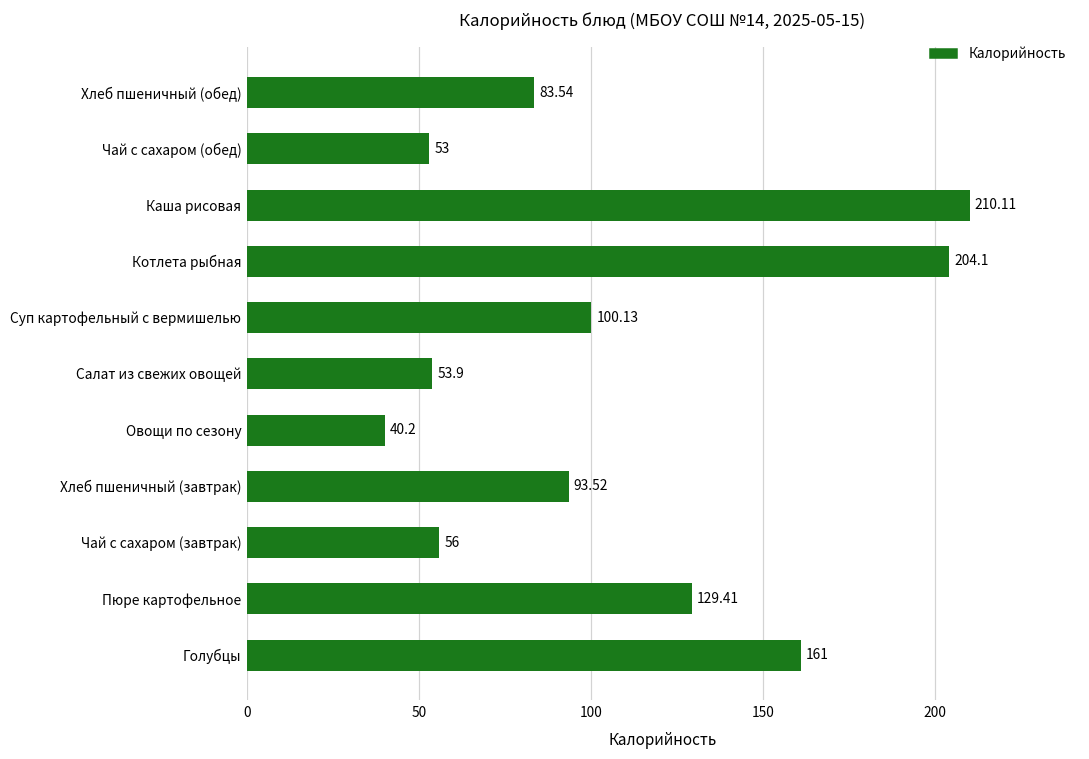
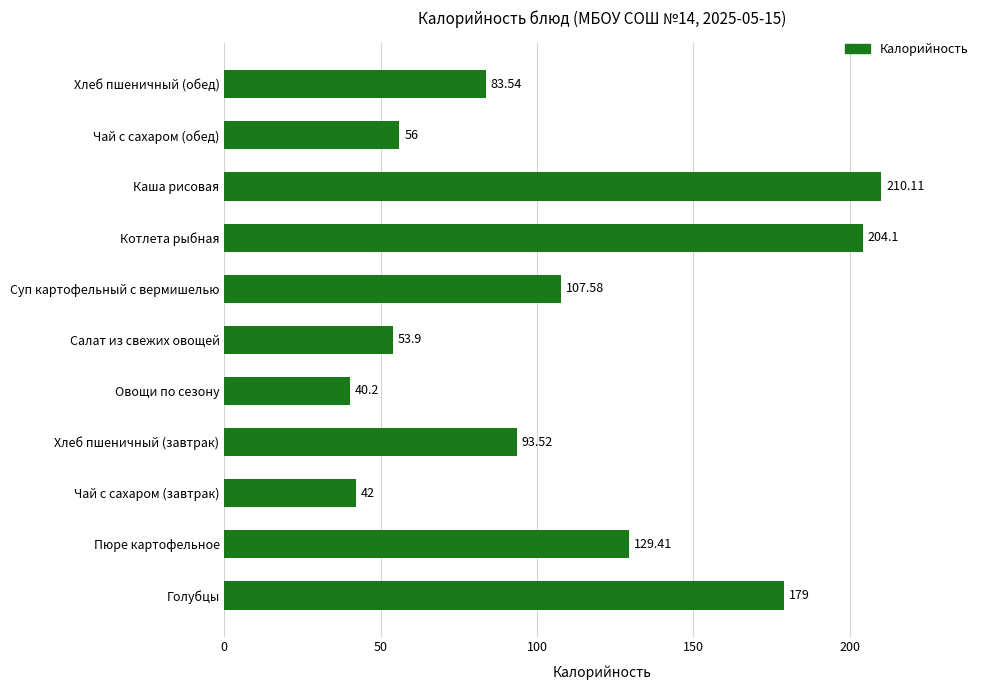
  {
    "Хлеб пшеничный (обед)": 83.54,
-   "Чай с сахаром (обед)": 53,
+   "Чай с сахаром (обед)": 56,
    "Каша рисовая": 210.11,
    "Котлета рыбная": 204.1,
-   "Суп картофельный с вермишелью": 100.13,
+   "Суп картофельный с вермишелью": 107.58,
    "Салат из свежих овощей": 53.9,
    "Овощи по сезону": 40.2,
    "Хлеб пшеничный (завтрак)": 93.52,
-   "Чай с сахаром (завтрак)": 56,
+   "Чай с сахаром (завтрак)": 42,
    "Пюре картофельное": 129.41,
-   "Голубцы": 161
+   "Голубцы": 179
  }
